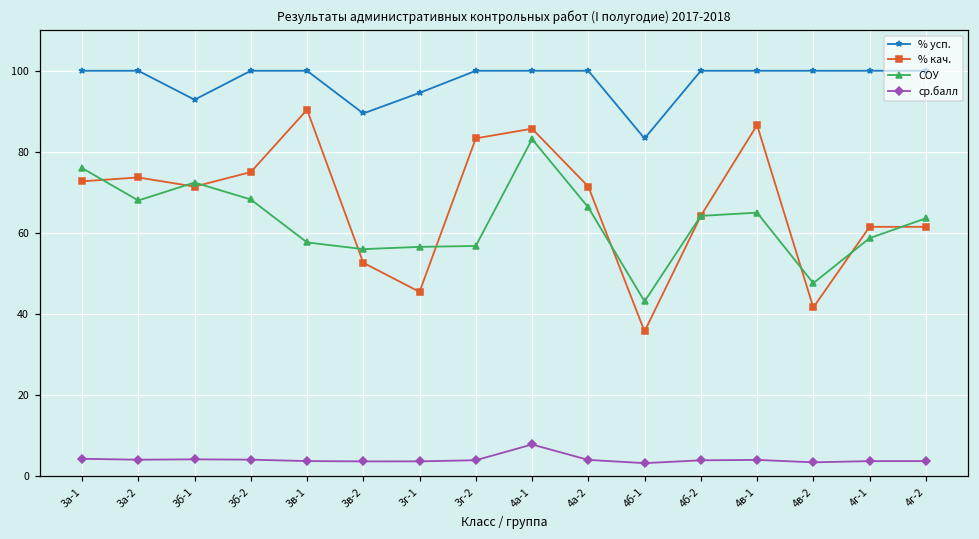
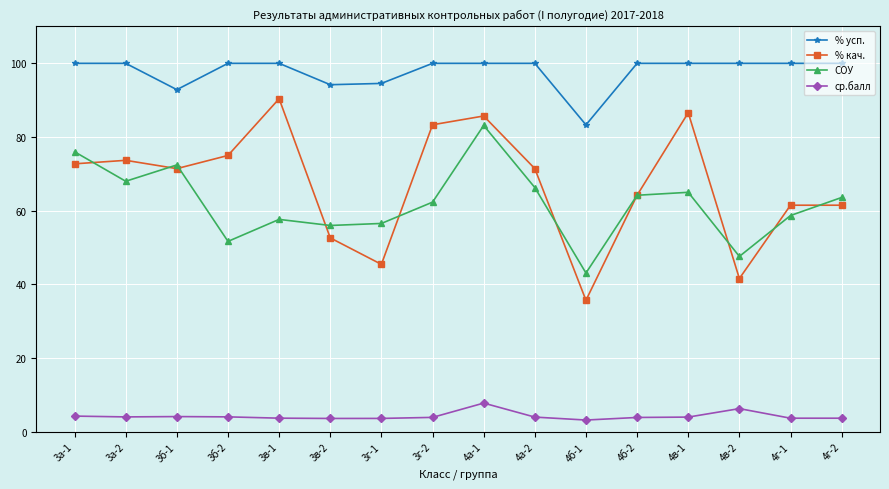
  {
    "% усп.": {
      "3а-1": 100,
      "3а-2": 100,
      "3б-1": 93,
      "3б-2": 100,
      "3в-1": 100,
-     "3в-2": 89,
+     "3в-2": 94,
      "3г-1": 95,
      "3г-2": 100,
      "4а-1": 100,
      "4а-2": 100,
      "4б-1": 83,
      "4б-2": 100,
      "4в-1": 100,
      "4в-2": 100,
      "4г-1": 100
    },
    "% кач.": {
      "3а-1": 73,
      "3а-2": 74,
      "3б-1": 71,
      "3б-2": 75,
      "3в-1": 90,
      "3в-2": 53,
      "3г-1": 45,
      "3г-2": 83,
      "4а-1": 86,
      "4а-2": 71,
      "4б-1": 36,
      "4в-1": 87,
      "4в-2": 42,
      "4г-1": 62,
      "4г-2": 62
    },
    "СОУ": {
      "3а-1": 76,
      "3а-2": 68,
      "3б-1": 72,
-     "3б-2": 68,
+     "3б-2": 52,
      "3в-1": 58,
      "3в-2": 56,
      "3г-1": 57,
-     "3г-2": 57,
+     "3г-2": 62,
      "4а-1": 83,
      "4а-2": 66,
      "4б-1": 43,
      "4в-1": 65,
      "4в-2": 48,
      "4г-1": 59,
      "4г-2": 64
    },
    "ср.балл": {
      "3а-1": 4,
      "3а-2": 4,
      "3б-1": 4,
      "3б-2": 4,
      "3в-1": 4,
      "3в-2": 4,
      "3г-1": 4,
      "3г-2": 4,
      "4а-1": 8,
      "4а-2": 4,
      "4б-1": 3,
      "4б-2": 4,
      "4в-1": 4,
-     "4в-2": 3,
+     "4в-2": 6,
      "4г-1": 4,
      "4г-2": 4
    }
  }
